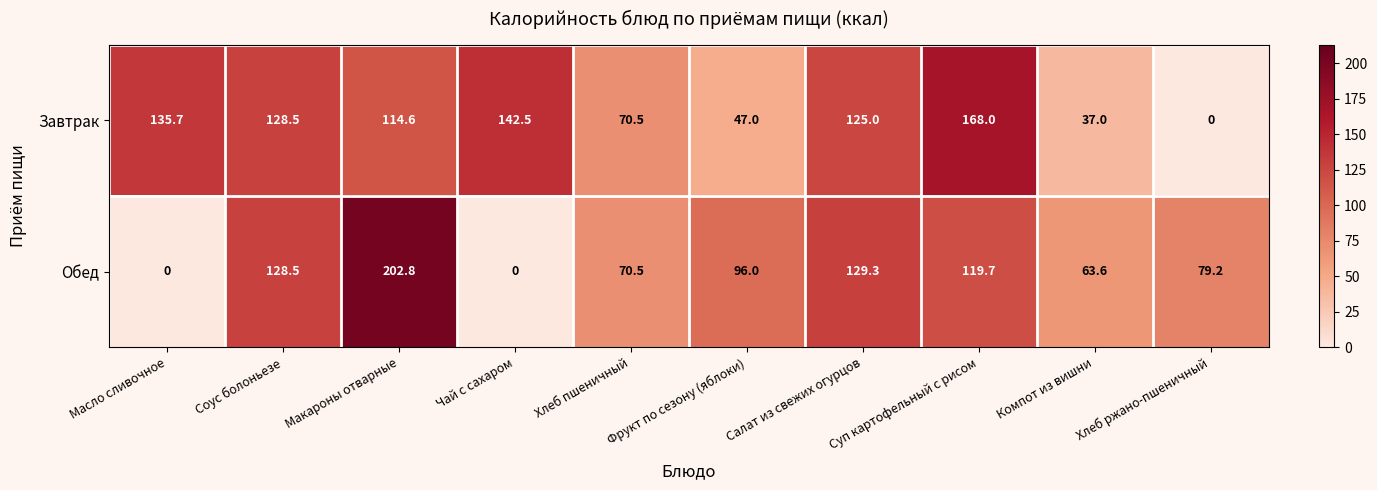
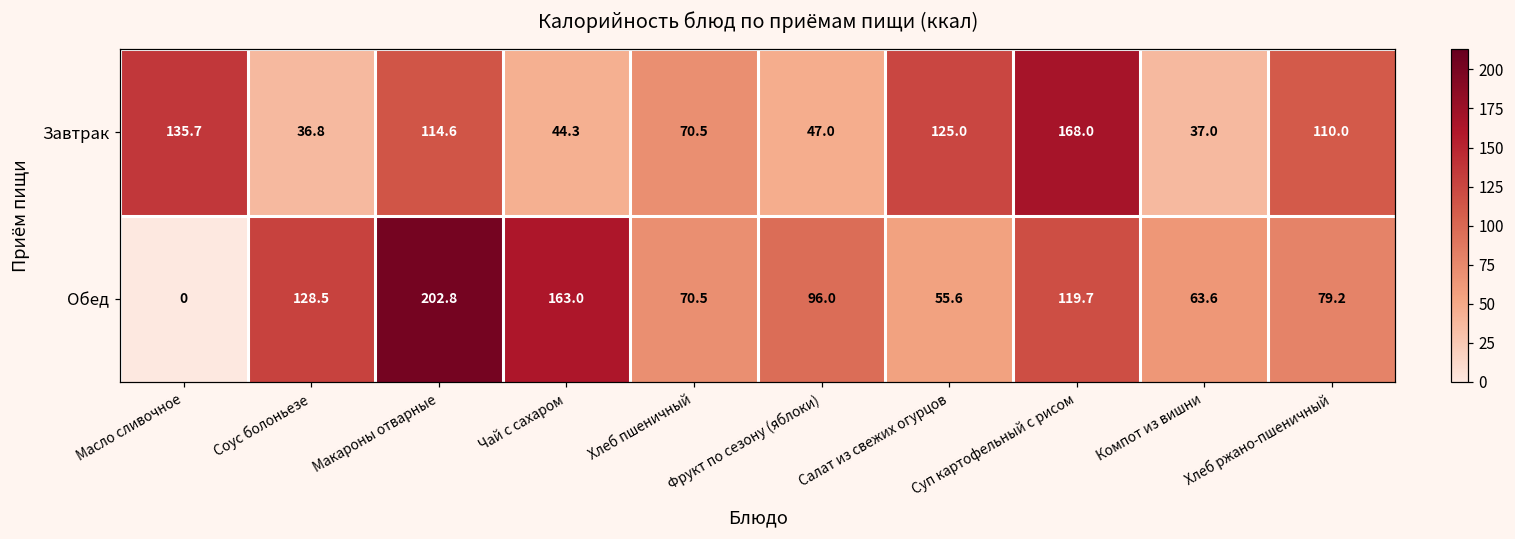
  {
    "Завтрак": {
      "Масло сливочное": 135.7,
-     "Соус болоньезе": 128.5,
+     "Соус болоньезе": 36.8,
      "Макароны отварные": 114.6,
-     "Чай с сахаром": 142.5,
+     "Чай с сахаром": 44.3,
      "Хлеб пшеничный": 70.5,
      "Фрукт по сезону (яблоки)": 47.0,
      "Салат из свежих огурцов": 125.0,
      "Суп картофельный с рисом": 168.0,
      "Компот из вишни": 37.0,
-     "Хлеб ржано-пшеничный": 0
+     "Хлеб ржано-пшеничный": 110.0
    },
    "Обед": {
      "Масло сливочное": 0,
      "Соус болоньезе": 128.5,
      "Макароны отварные": 202.8,
-     "Чай с сахаром": 0,
+     "Чай с сахаром": 163.0,
      "Хлеб пшеничный": 70.5,
      "Фрукт по сезону (яблоки)": 96.0,
-     "Салат из свежих огурцов": 129.3,
+     "Салат из свежих огурцов": 55.6,
      "Суп картофельный с рисом": 119.7,
      "Компот из вишни": 63.6,
      "Хлеб ржано-пшеничный": 79.2
    }
  }
